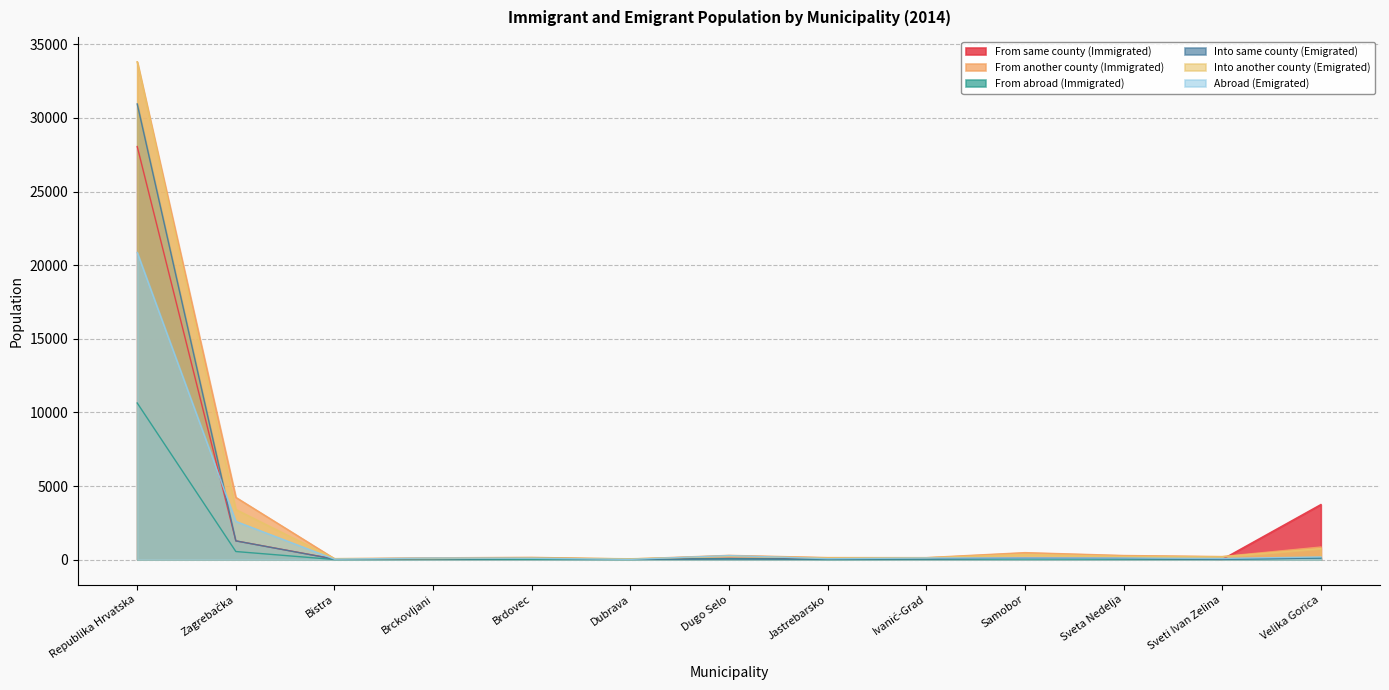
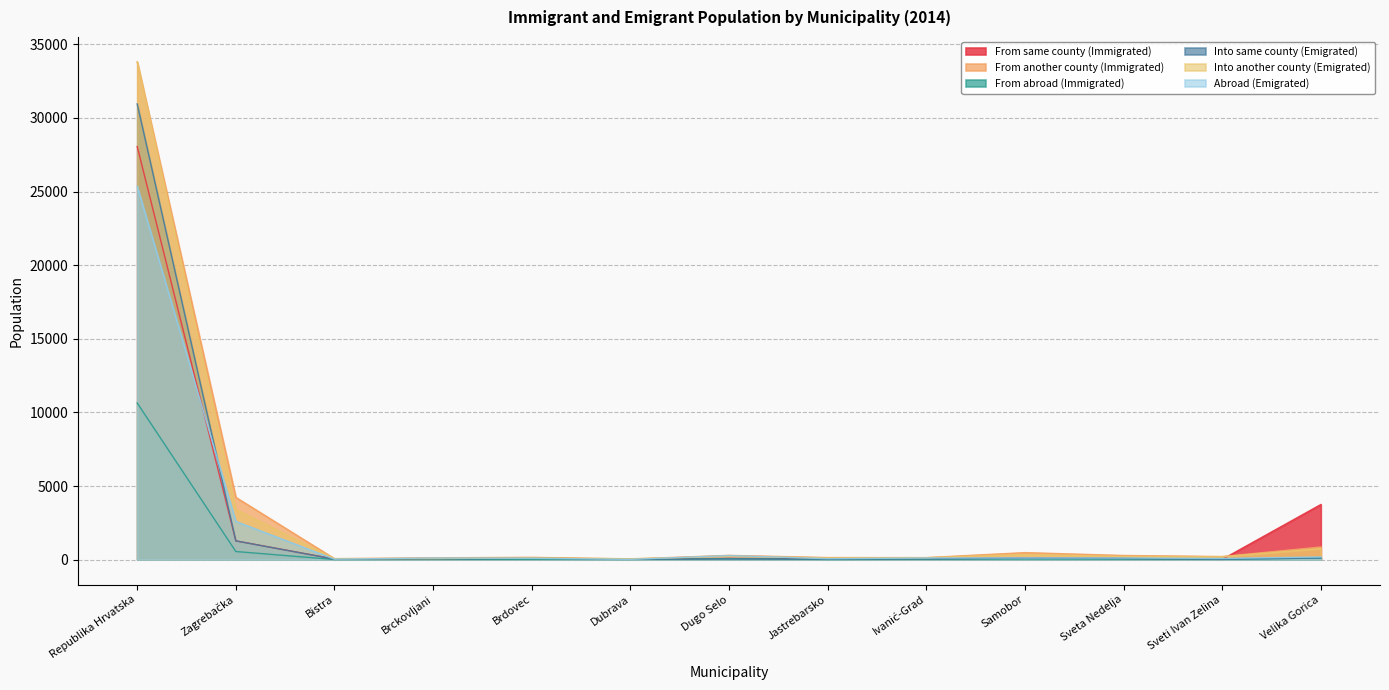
  {
    "From same county (Immigrated)": {
      "Republika Hrvatska": 28100,
      "Velika Gorica": 3700
    },
    "Abroad (Emigrated)": {
-     "Republika Hrvatska": 20900,
+     "Republika Hrvatska": 25400,
      "Zagrebačka": 2600
    }
  }
